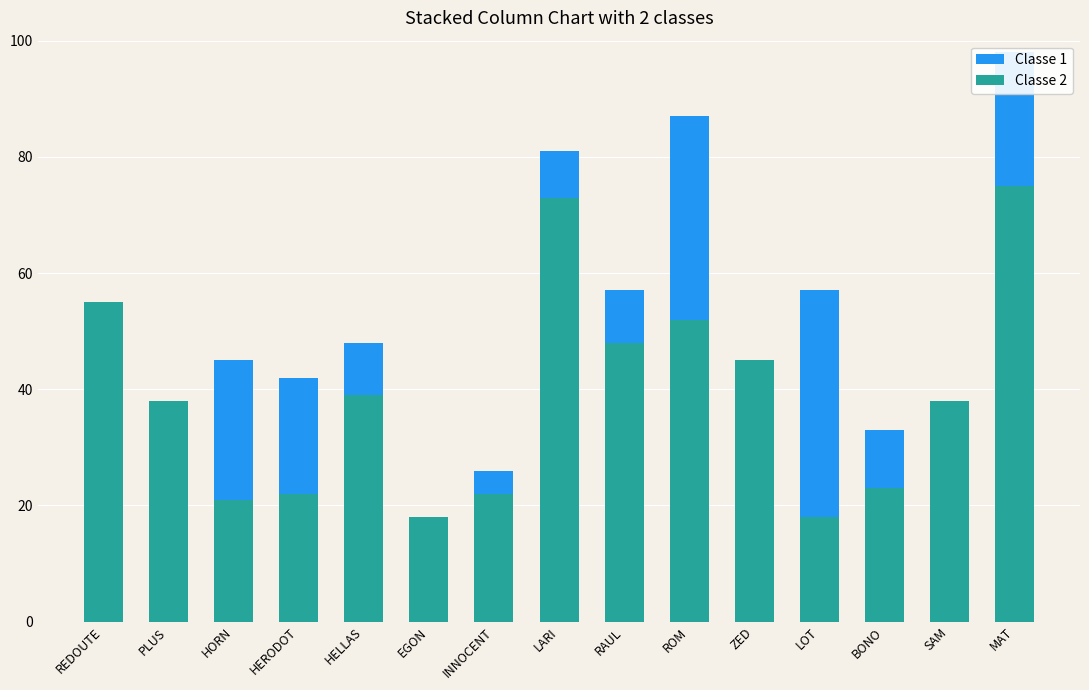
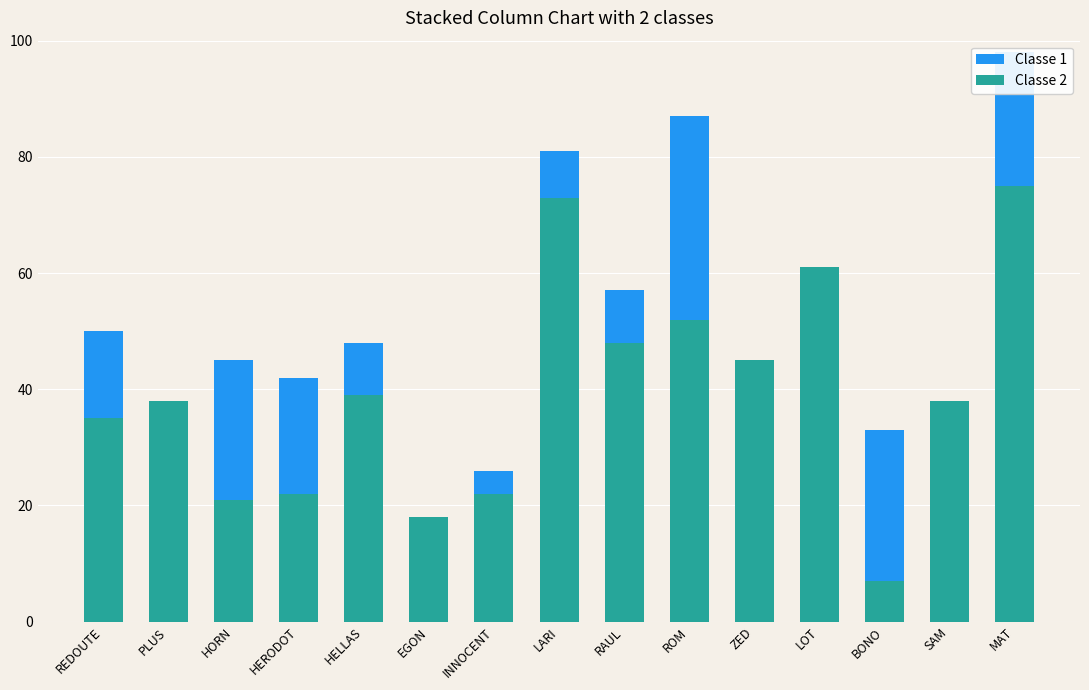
  {
    "Classe 1": {
      "HORN": 45,
      "HERODOT": 42,
      "HELLAS": 48,
      "INNOCENT": 26,
      "LARI": 81,
      "RAUL": 57,
      "ROM": 87,
      "BONO": 33
    },
    "Classe 2": {
-     "REDOUTE": 55,
+     "REDOUTE": 35,
      "PLUS": 38,
      "EGON": 18,
      "ZED": 45,
-     "LOT": 18,
-     "BONO": 23,
+     "LOT": 61,
+     "BONO": 7,
      "SAM": 38
    }
  }
